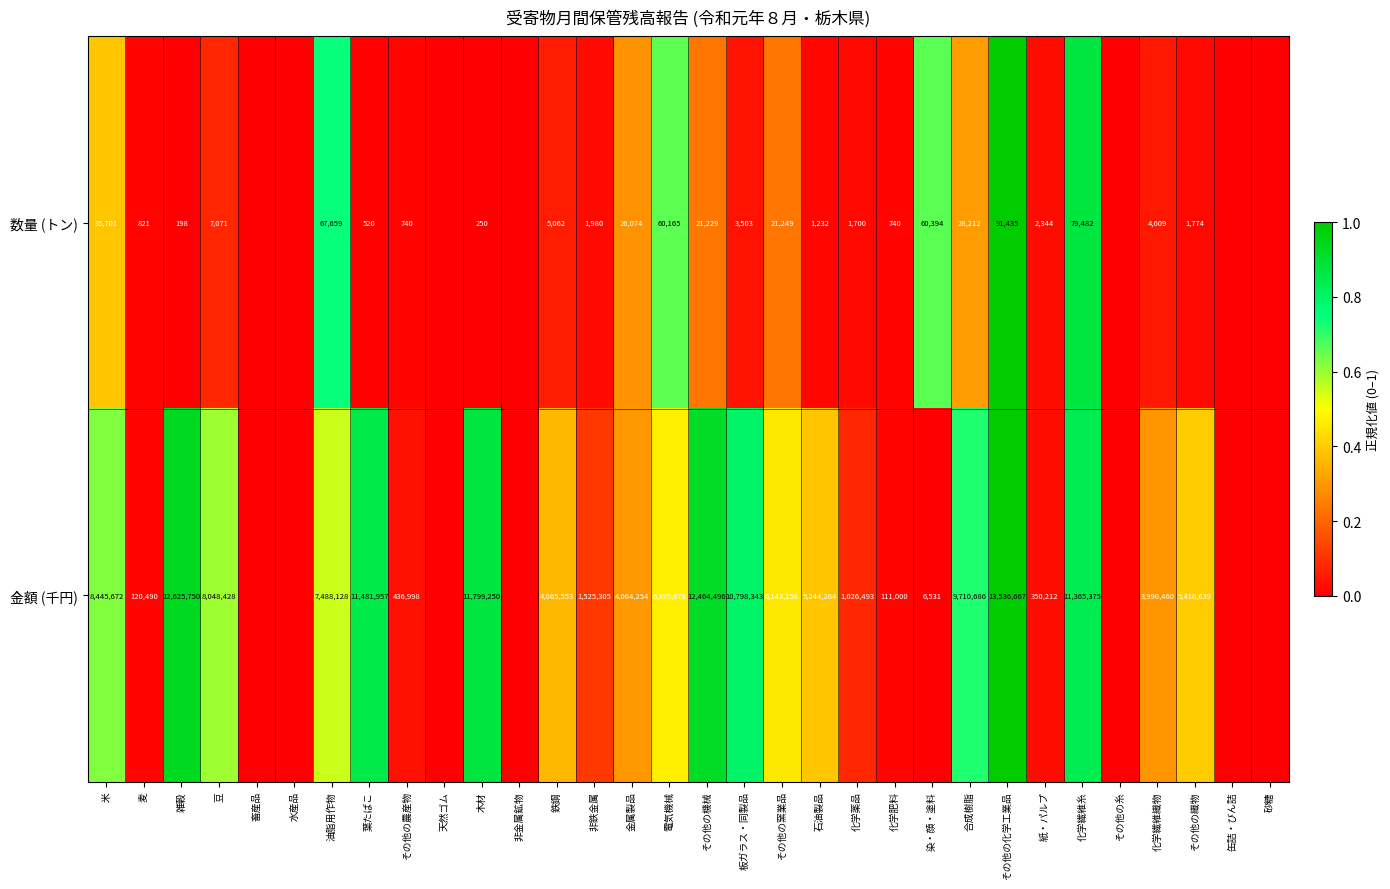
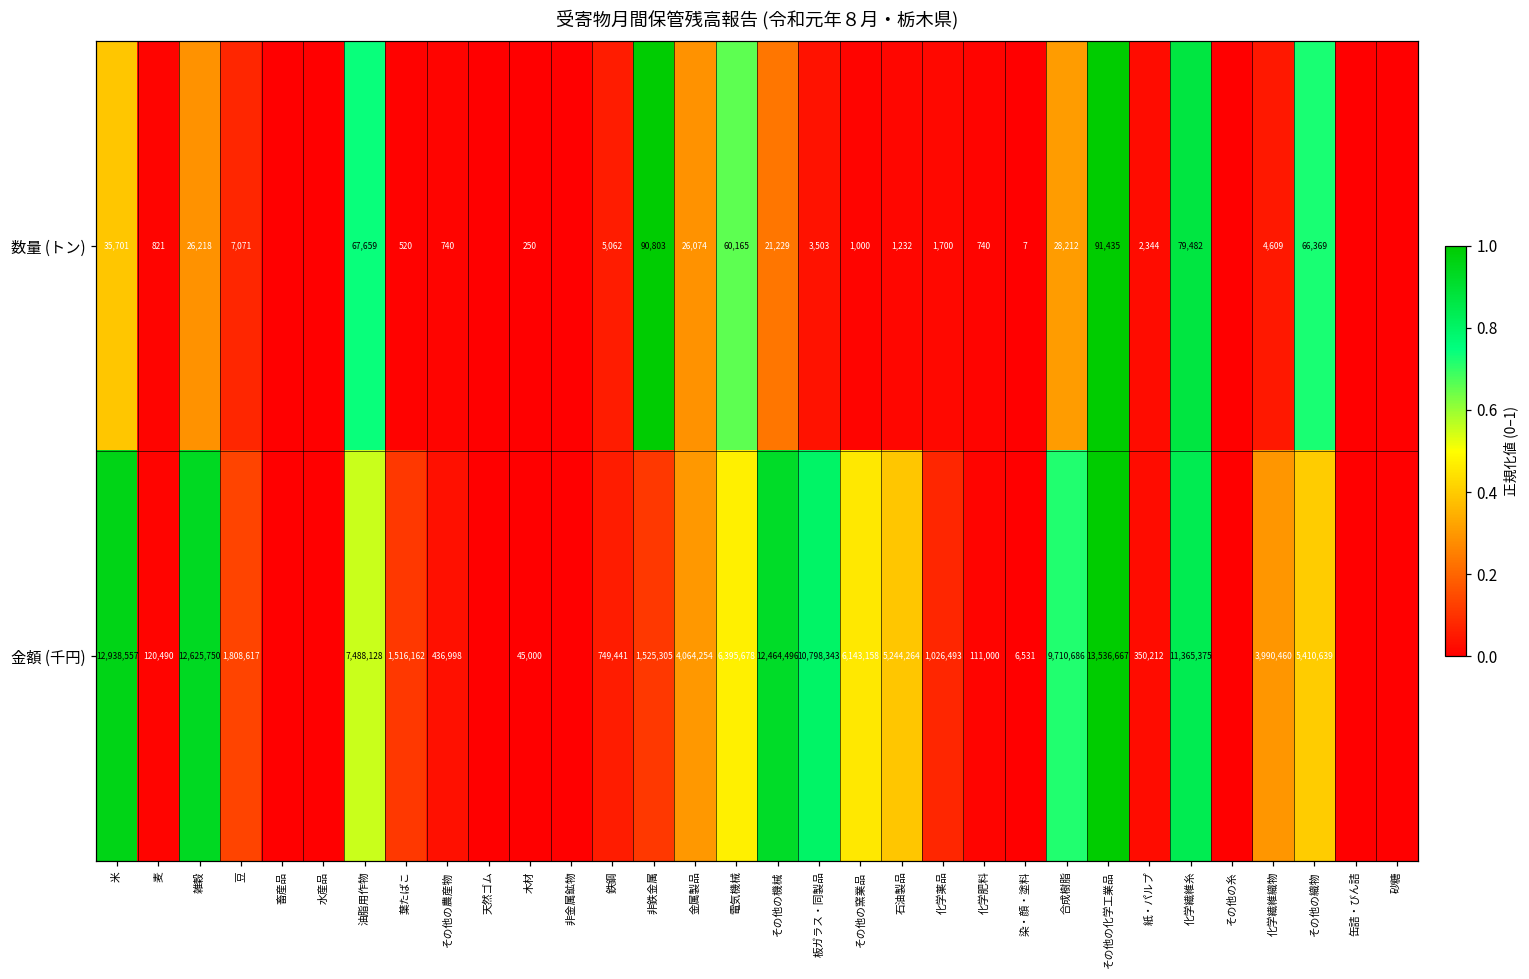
  {
    "数量 (トン)": {
      "米": "35,701",
      "麦": "821",
-     "雑穀": "198",
+     "雑穀": "26,218",
      "豆": "7,071",
      "油脂用作物": "67,659",
      "葉たばこ": "520",
      "その他の農産物": "740",
      "木材": "250",
      "鉄鋼": "5,062",
-     "非鉄金属": "1,980",
+     "非鉄金属": "90,803",
      "金属製品": "26,074",
      "電気機械": "60,165",
      "その他の機械": "21,229",
      "板ガラス・同製品": "3,503",
-     "その他の窯業品": "21,249",
+     "その他の窯業品": "1,000",
      "石油製品": "1,232",
      "化学薬品": "1,700",
      "化学肥料": "740",
-     "染・顔・塗料": "60,394",
+     "染・顔・塗料": "7",
      "合成樹脂": "28,212",
      "その他の化学工業品": "91,435",
      "紙・パルプ": "2,344",
      "化学繊維糸": "79,482",
      "化学繊維織物": "4,609",
-     "その他の織物": "1,774"
+     "その他の織物": "66,369"
    },
    "金額 (千円)": {
-     "米": "8,445,672",
+     "米": "12,938,557",
      "麦": "120,490",
      "雑穀": "12,625,750",
-     "豆": "8,048,428",
+     "豆": "1,808,617",
      "油脂用作物": "7,488,128",
-     "葉たばこ": "11,481,957",
+     "葉たばこ": "1,516,162",
      "その他の農産物": "436,998",
-     "木材": "11,799,250",
-     "鉄鋼": "4,865,553",
+     "木材": "45,000",
+     "鉄鋼": "749,441",
      "非鉄金属": "1,525,305",
      "金属製品": "4,064,254",
      "電気機械": "6,395,678",
      "その他の機械": "12,464,496",
      "板ガラス・同製品": "10,798,343",
      "その他の窯業品": "6,143,158",
      "石油製品": "5,244,264",
      "化学薬品": "1,026,493",
      "化学肥料": "111,000",
      "染・顔・塗料": "6,531",
      "合成樹脂": "9,710,686",
      "その他の化学工業品": "13,536,667",
      "紙・パルプ": "350,212",
      "化学繊維糸": "11,365,375",
      "化学繊維織物": "3,990,460",
      "その他の織物": "5,410,639"
    }
  }
